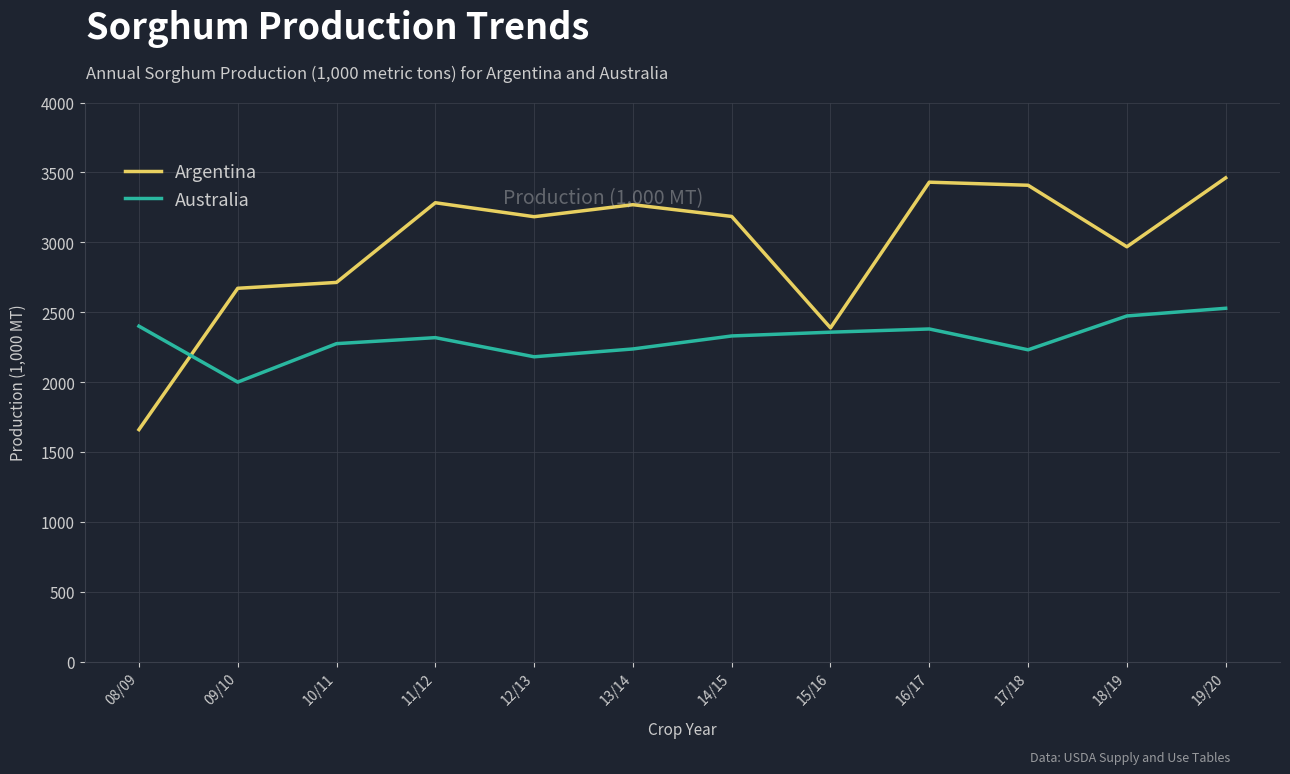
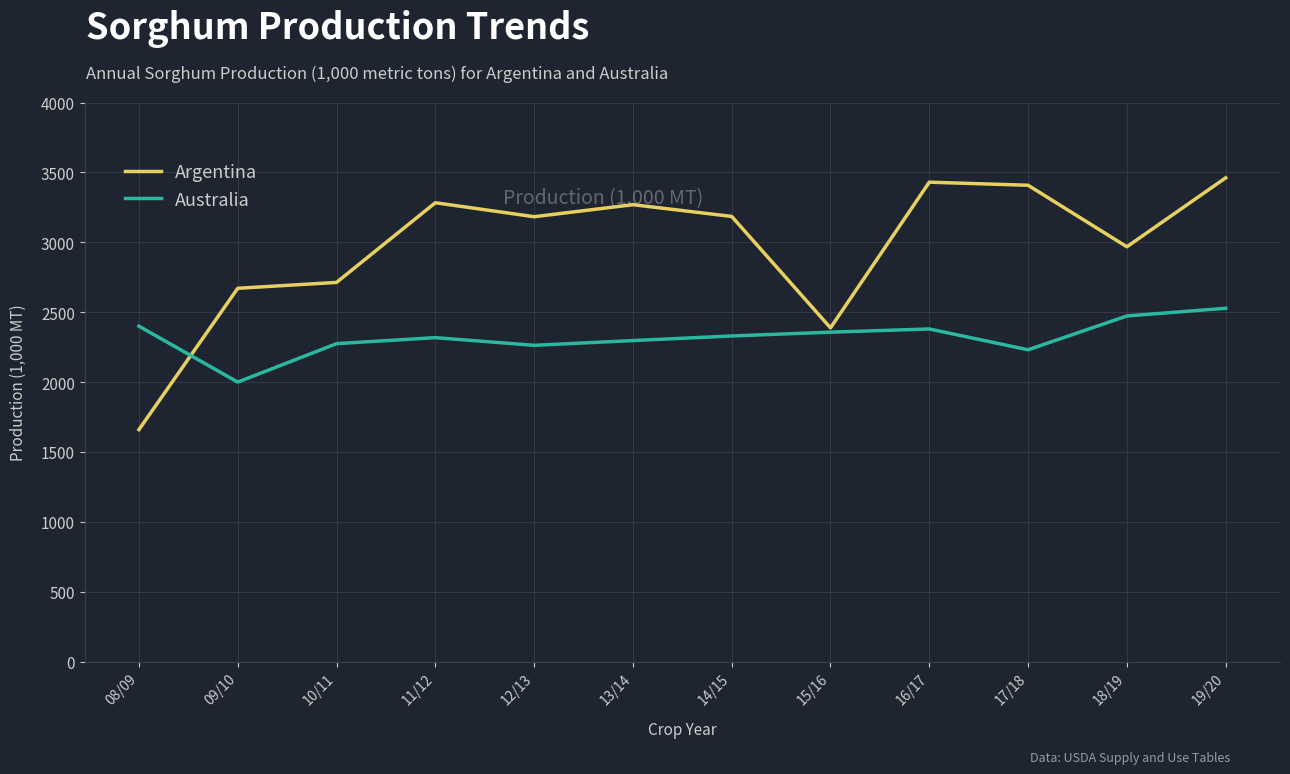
  {
    "Argentina": {
      "08/09": 1660,
      "09/10": 2670,
      "10/11": 2710,
      "11/12": 3280,
      "12/13": 3180,
      "14/15": 3190,
      "15/16": 2390,
      "16/17": 3430,
      "17/18": 3410,
      "18/19": 2970,
      "19/20": 3460
    },
    "Australia": {
      "08/09": 2400,
      "09/10": 2000,
      "10/11": 2280,
      "11/12": 2320,
-     "12/13": 2180,
-     "13/14": 2240,
+     "12/13": 2260,
+     "13/14": 2300,
      "14/15": 2330,
      "15/16": 2360,
      "16/17": 2380,
      "17/18": 2230,
      "18/19": 2470,
      "19/20": 2530
    }
  }
